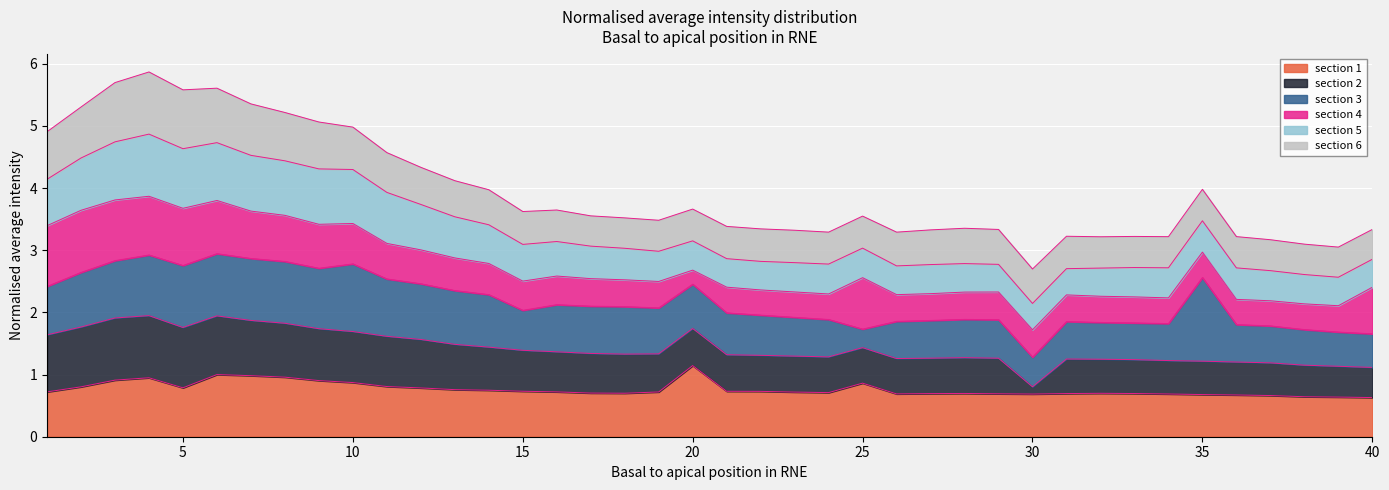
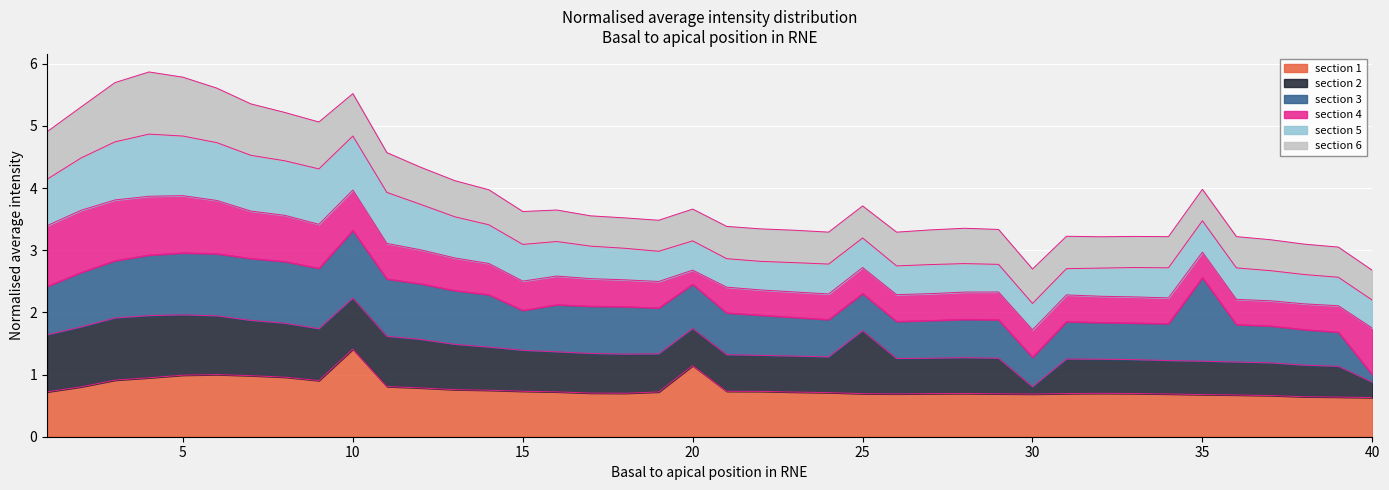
  {
    "section 1": {
-     "5": 0.8,
-     "10": 0.9,
+     "5": 1.0,
+     "10": 1.4,
      "15": 0.7,
      "20": 1.1,
-     "25": 0.9,
+     "25": 0.7,
      "30": 0.7,
      "35": 0.7,
      "40": 0.6
    },
    "section 2": {
      "5": 1.0,
      "10": 0.8,
      "15": 0.7,
      "20": 0.6,
-     "25": 0.6,
+     "25": 1.0,
      "30": 0.1,
      "35": 0.5,
-     "40": 0.5
+     "40": 0.2
    },
    "section 3": {
      "5": 1.0,
      "10": 1.1,
      "15": 0.6,
      "20": 0.7,
-     "25": 0.3,
+     "25": 0.6,
      "30": 0.5,
      "35": 1.3,
-     "40": 0.5
+     "40": 0.1
    },
    "section 4": {
      "5": 0.9,
      "10": 0.7,
      "15": 0.5,
      "20": 0.2,
-     "25": 0.8,
+     "25": 0.4,
      "30": 0.4,
      "35": 0.4,
      "40": 0.7
    }
  }
